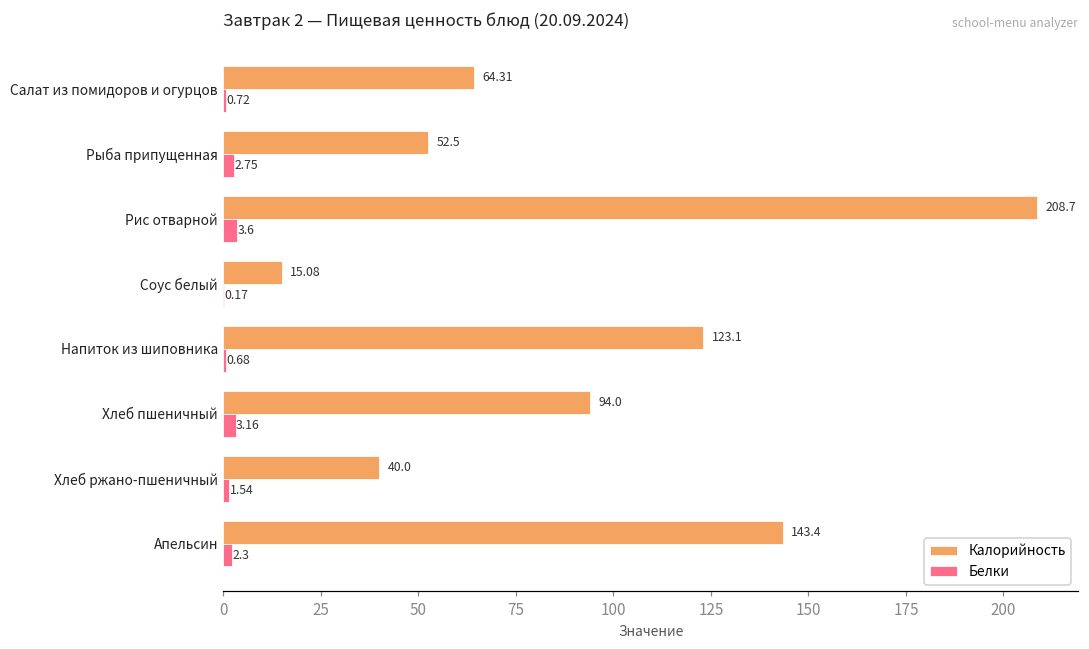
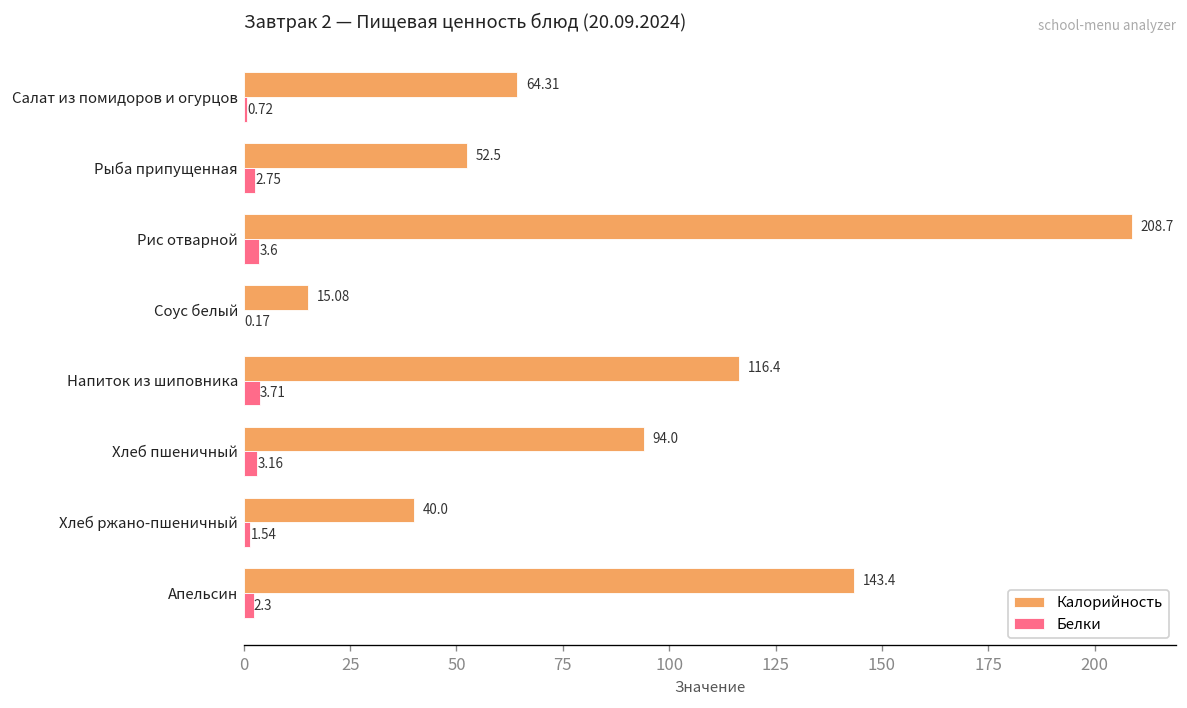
  {
    "Калорийность": {
      "Салат из помидоров и огурцов": 64.31,
      "Рыба припущенная": 52.5,
      "Рис отварной": 208.7,
      "Соус белый": 15.08,
-     "Напиток из шиповника": 123.1,
+     "Напиток из шиповника": 116.4,
      "Хлеб пшеничный": 94.0,
      "Хлеб ржано-пшеничный": 40.0,
      "Апельсин": 143.4
    },
    "Белки": {
      "Салат из помидоров и огурцов": 0.72,
      "Рыба припущенная": 2.75,
      "Рис отварной": 3.6,
      "Соус белый": 0.17,
-     "Напиток из шиповника": 0.68,
+     "Напиток из шиповника": 3.71,
      "Хлеб пшеничный": 3.16,
      "Хлеб ржано-пшеничный": 1.54,
      "Апельсин": 2.3
    }
  }
